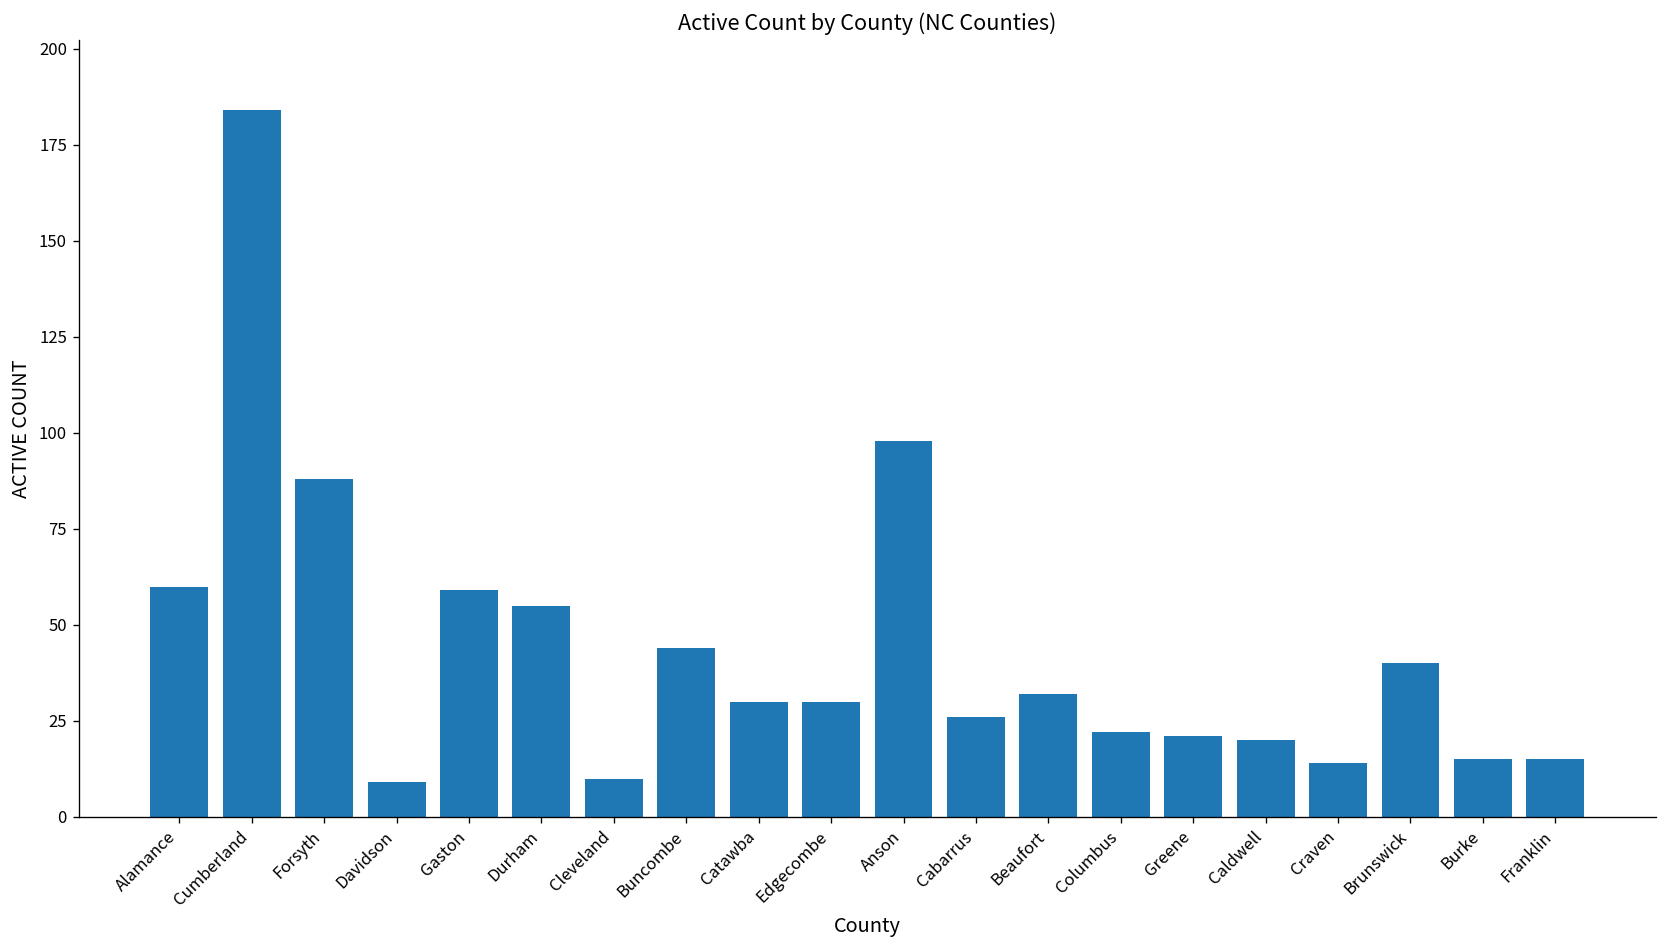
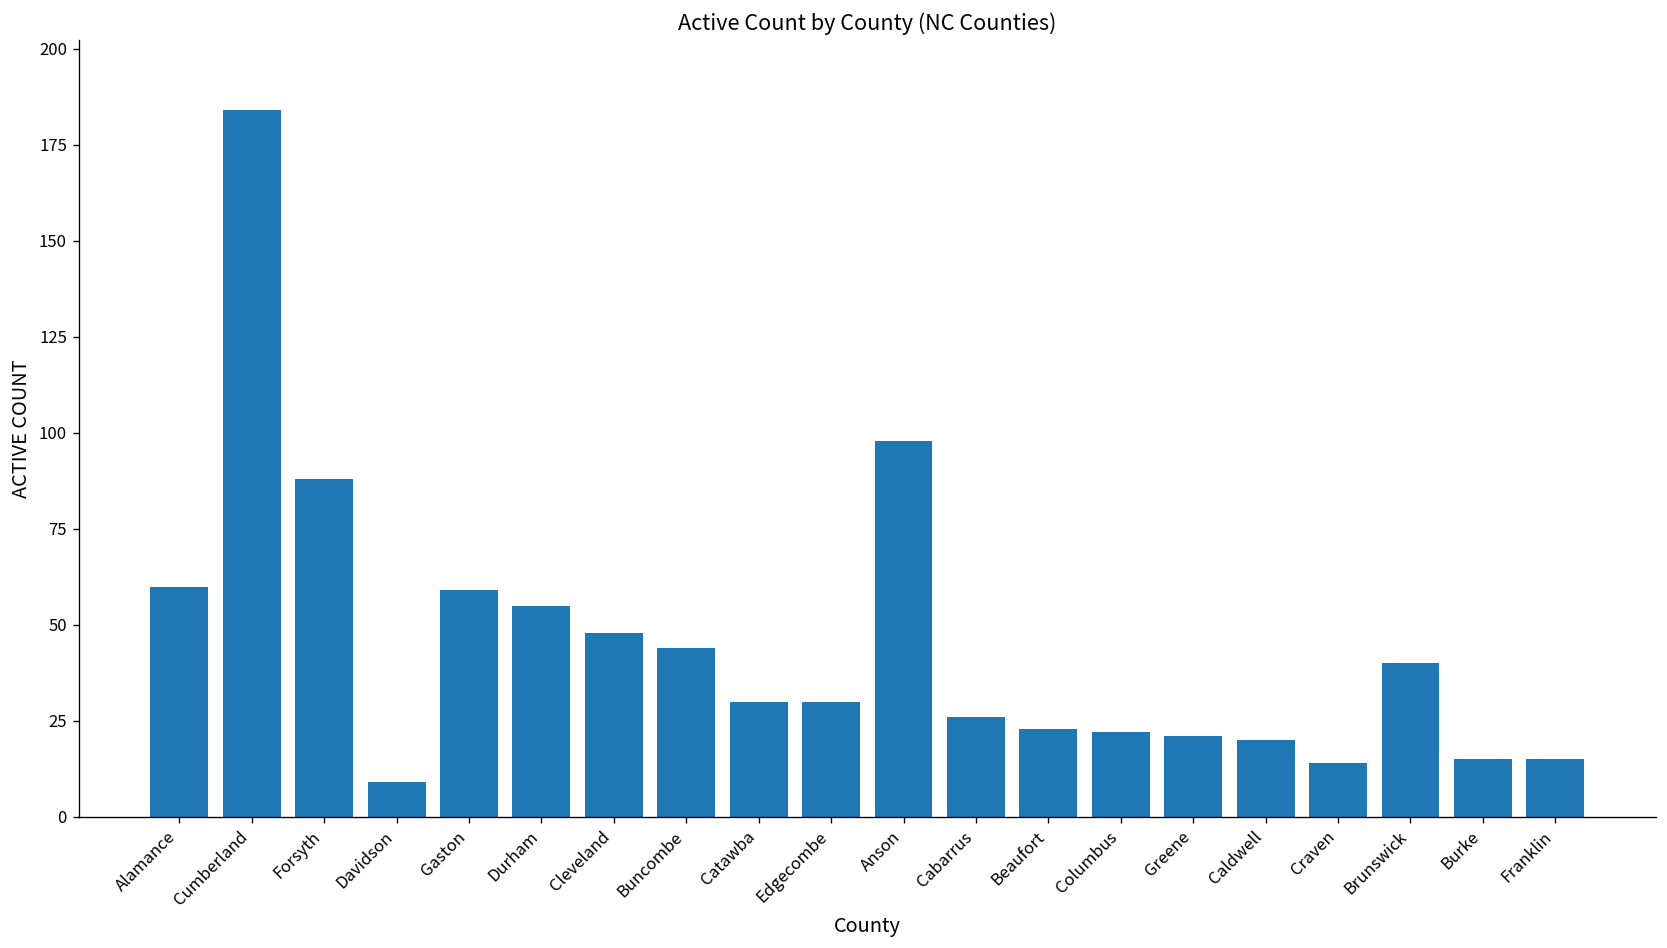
  {
    "Alamance": 60,
    "Cumberland": 184,
    "Forsyth": 88,
    "Davidson": 9,
    "Gaston": 59,
    "Durham": 55,
-   "Cleveland": 10,
+   "Cleveland": 48,
    "Buncombe": 44,
    "Catawba": 30,
    "Edgecombe": 30,
    "Anson": 98,
    "Cabarrus": 26,
-   "Beaufort": 32,
+   "Beaufort": 23,
    "Columbus": 22,
    "Greene": 21,
    "Caldwell": 20,
    "Craven": 14,
    "Brunswick": 40,
    "Burke": 15,
    "Franklin": 15
  }
